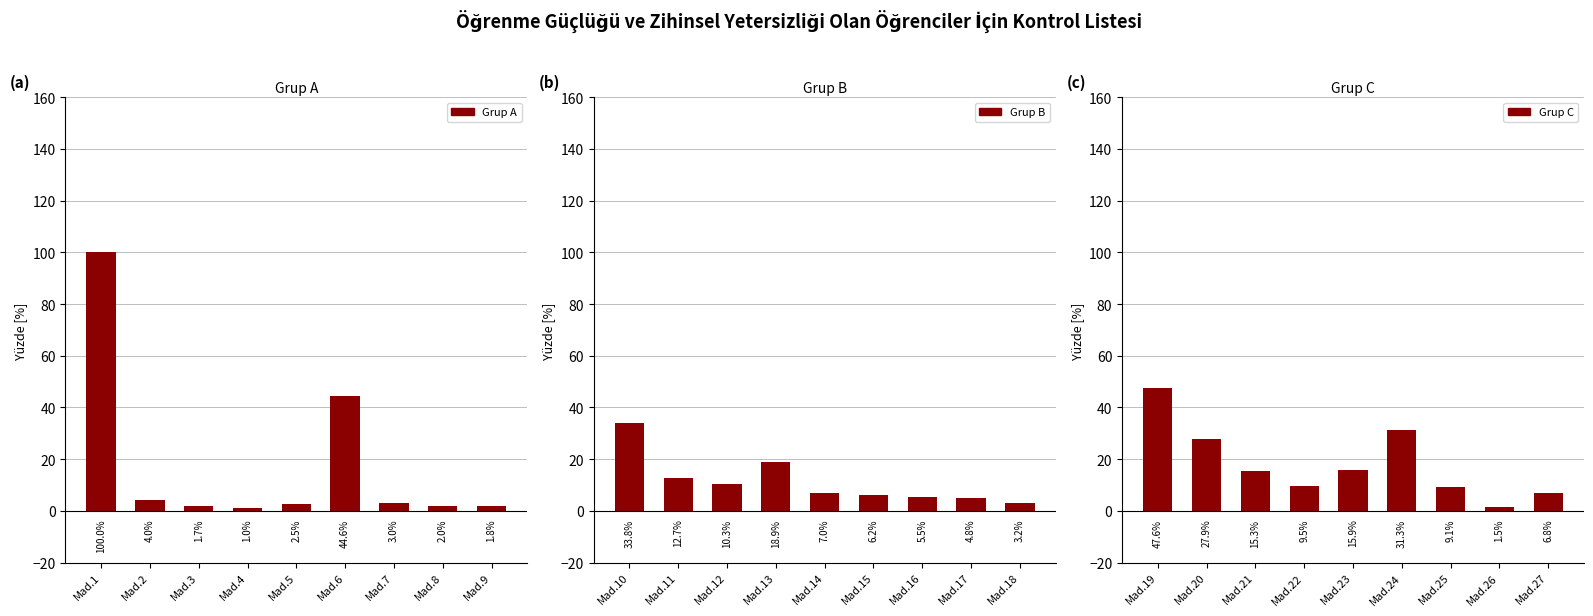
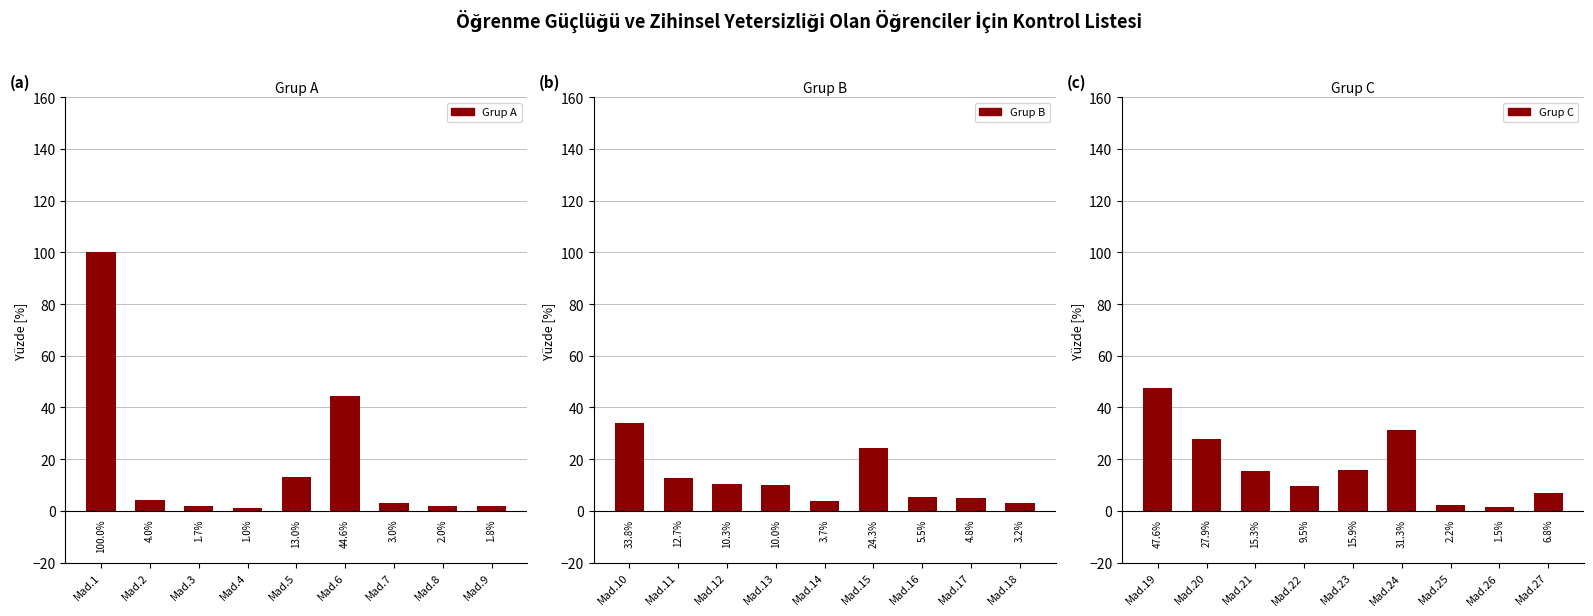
  {
    "Grup A": {
      "Mad.2": "4.0%",
      "Mad.3": "1.7%",
      "Mad.4": "1.0%",
-     "Mad.5": "2.5%",
+     "Mad.5": "13.0%",
      "Mad.7": "3.0%",
      "Mad.8": "2.0%",
      "Mad.9": "1.8%"
    },
    "Grup B": {
-     "Mad.13": "18.9%",
-     "Mad.14": "7.0%",
-     "Mad.15": "6.2%",
+     "Mad.13": "10.0%",
+     "Mad.14": "3.7%",
+     "Mad.15": "24.3%",
      "Mad.16": "5.5%",
      "Mad.17": "4.8%",
      "Mad.18": "3.2%"
    },
    "Grup C": {
-     "Mad.25": "9.1%",
+     "Mad.25": "2.2%",
      "Mad.26": "1.5%"
    }
  }
